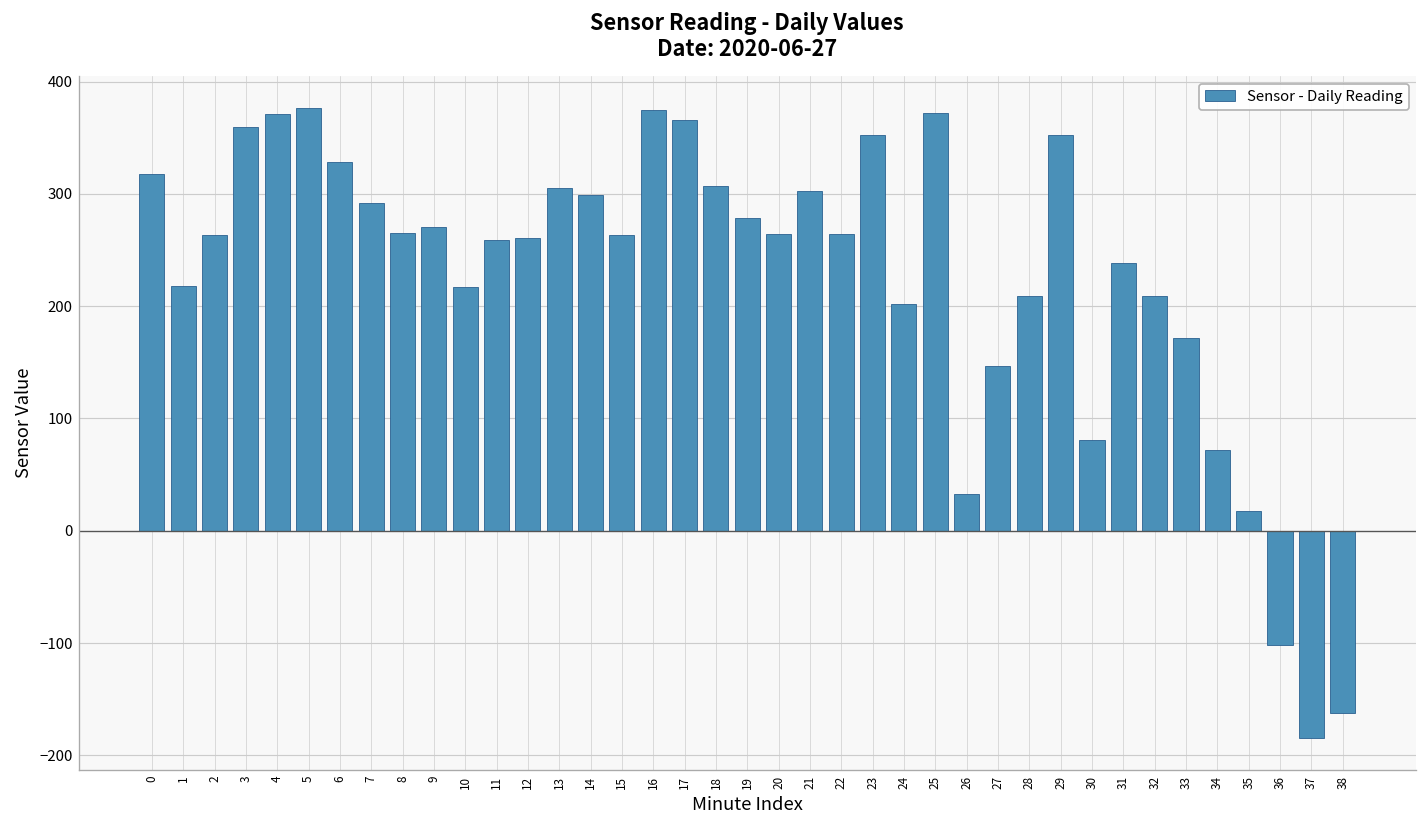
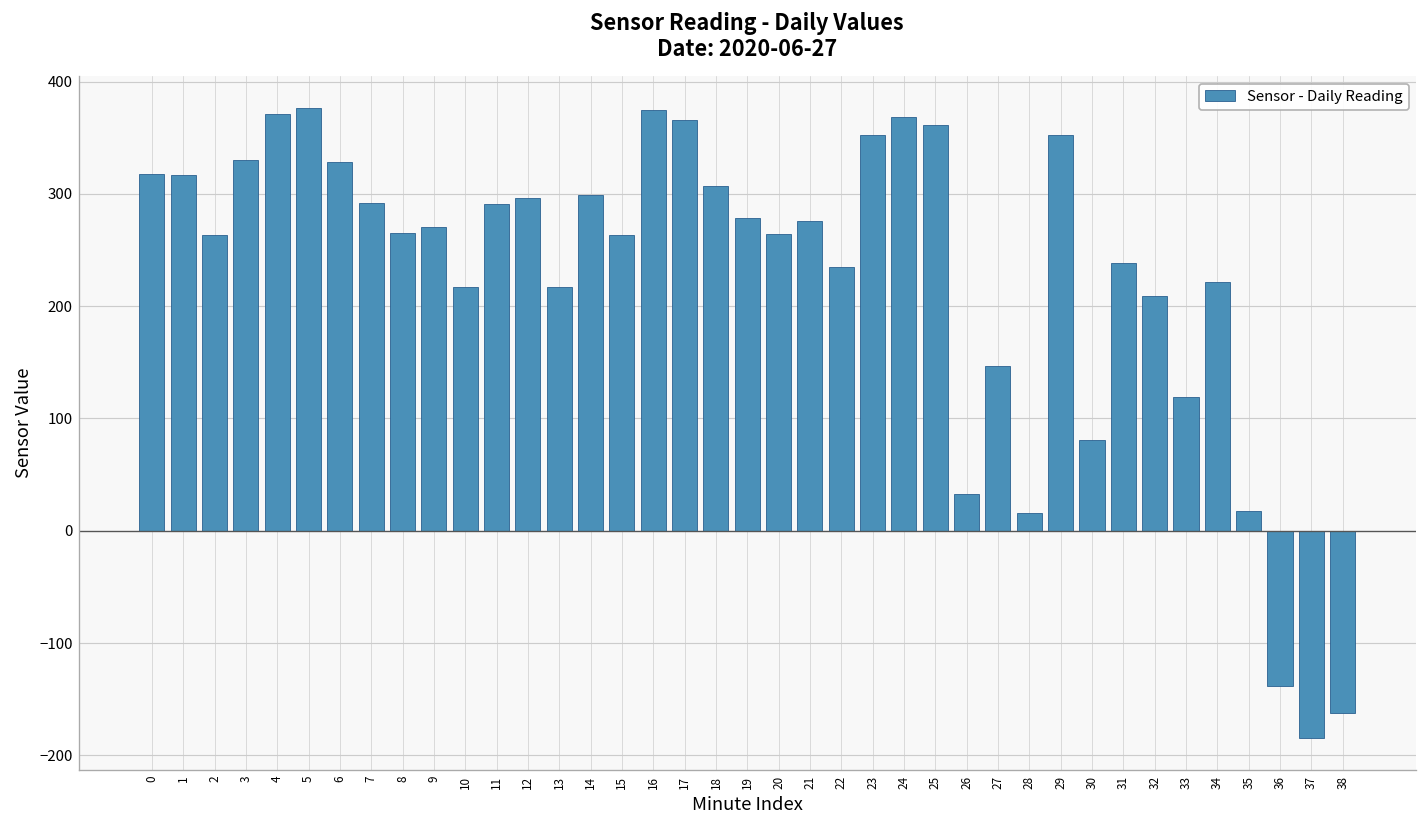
  {
    "0": 320,
-   "1": 220,
+   "1": 320,
    "2": 260,
-   "3": 360,
+   "3": 330,
    "4": 370,
    "5": 380,
    "6": 330,
    "7": 290,
    "8": 270,
    "9": 270,
    "10": 220,
-   "11": 260,
-   "12": 260,
-   "13": 310,
+   "11": 290,
+   "12": 300,
+   "13": 220,
    "14": 300,
    "15": 260,
    "16": 370,
    "17": 370,
    "18": 310,
    "19": 280,
    "20": 260,
-   "21": 300,
-   "22": 260,
+   "21": 280,
+   "22": 230,
    "23": 350,
-   "24": 200,
-   "25": 370,
+   "24": 370,
+   "25": 360,
    "26": 30,
    "27": 150,
-   "28": 210,
+   "28": 20,
    "29": 350,
    "30": 80,
    "31": 240,
    "32": 210,
-   "33": 170,
-   "34": 70,
+   "33": 120,
+   "34": 220,
    "35": 20,
-   "36": -100,
+   "36": -140,
    "37": -180,
    "38": -160
  }
